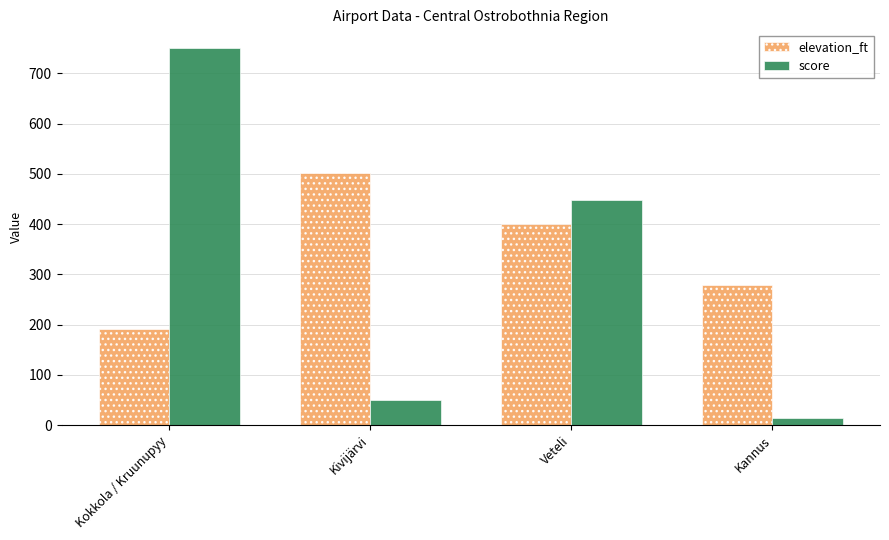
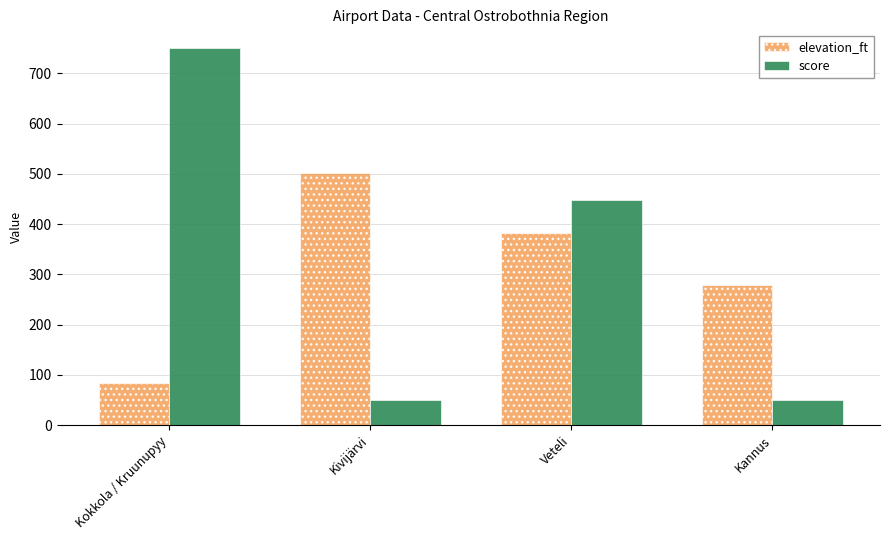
  {
    "elevation_ft": {
-     "Kokkola / Kruunupyy": 190,
+     "Kokkola / Kruunupyy": 80,
      "Kivijärvi": 500,
-     "Veteli": 400,
+     "Veteli": 380,
      "Kannus": 280
    },
    "score": {
      "Kokkola / Kruunupyy": 750,
      "Kivijärvi": 50,
      "Veteli": 450,
-     "Kannus": 10
+     "Kannus": 50
    }
  }
